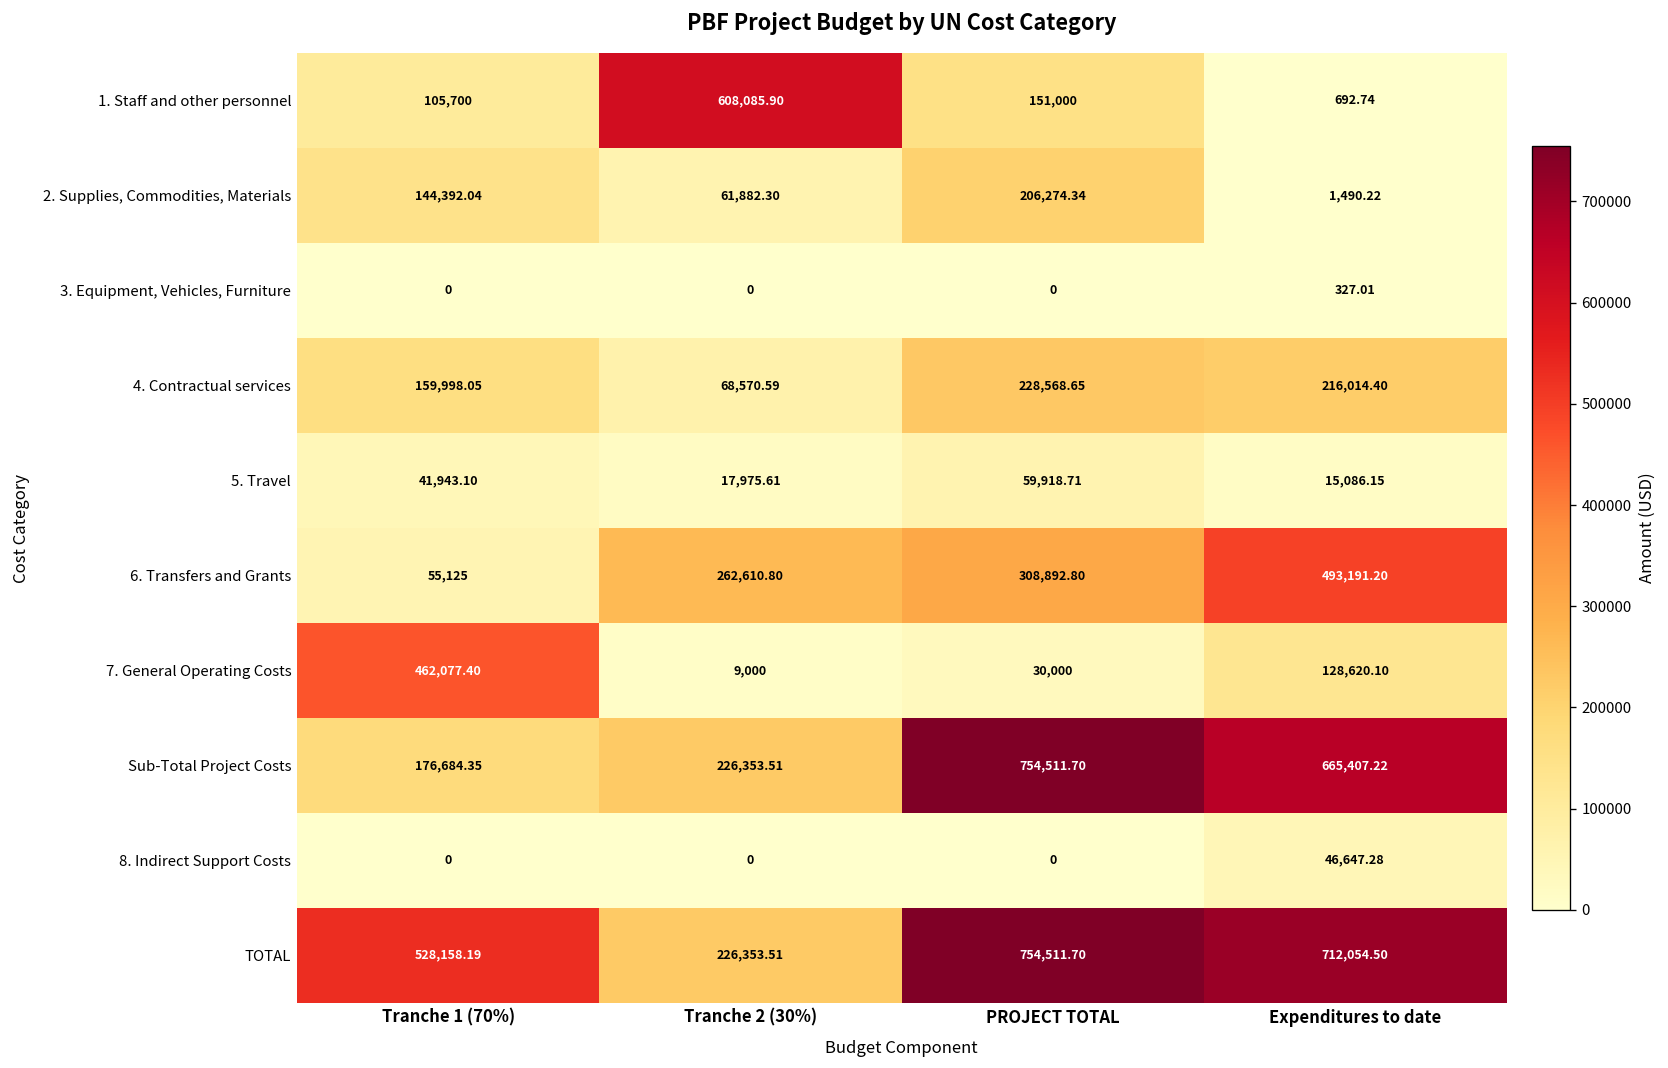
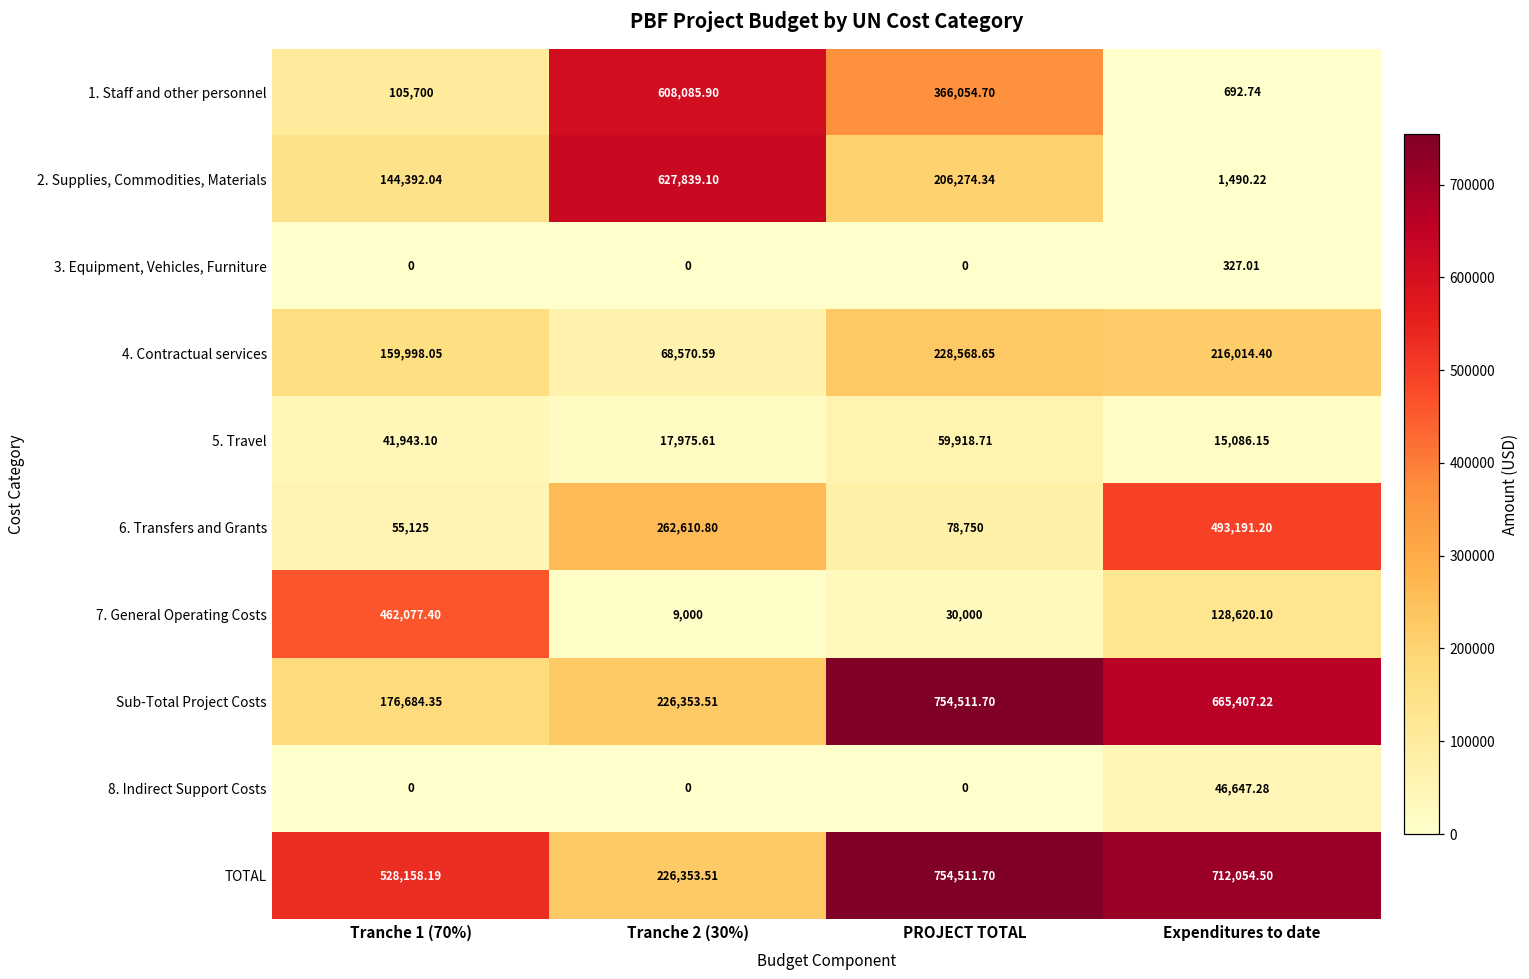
  {
    "1. Staff and other personnel": {
      "Tranche 1 (70%)": "105,700",
      "Tranche 2 (30%)": "608,085.90",
-     "PROJECT TOTAL": "151,000",
+     "PROJECT TOTAL": "366,054.70",
      "Expenditures to date": "692.74"
    },
    "2. Supplies, Commodities, Materials": {
      "Tranche 1 (70%)": "144,392.04",
-     "Tranche 2 (30%)": "61,882.30",
+     "Tranche 2 (30%)": "627,839.10",
      "PROJECT TOTAL": "206,274.34",
      "Expenditures to date": "1,490.22"
    },
    "3. Equipment, Vehicles, Furniture": {
      "Tranche 1 (70%)": "0",
      "Tranche 2 (30%)": "0",
      "PROJECT TOTAL": "0",
      "Expenditures to date": "327.01"
    },
    "4. Contractual services": {
      "Tranche 1 (70%)": "159,998.05",
      "Tranche 2 (30%)": "68,570.59",
      "PROJECT TOTAL": "228,568.65",
      "Expenditures to date": "216,014.40"
    },
    "5. Travel": {
      "Tranche 1 (70%)": "41,943.10",
      "Tranche 2 (30%)": "17,975.61",
      "PROJECT TOTAL": "59,918.71",
      "Expenditures to date": "15,086.15"
    },
    "6. Transfers and Grants": {
      "Tranche 1 (70%)": "55,125",
      "Tranche 2 (30%)": "262,610.80",
-     "PROJECT TOTAL": "308,892.80",
+     "PROJECT TOTAL": "78,750",
      "Expenditures to date": "493,191.20"
    },
    "7. General Operating Costs": {
      "Tranche 1 (70%)": "462,077.40",
      "Tranche 2 (30%)": "9,000",
      "PROJECT TOTAL": "30,000",
      "Expenditures to date": "128,620.10"
    },
    "Sub-Total Project Costs": {
      "Tranche 1 (70%)": "176,684.35",
      "Tranche 2 (30%)": "226,353.51",
      "PROJECT TOTAL": "754,511.70",
      "Expenditures to date": "665,407.22"
    },
    "8. Indirect Support Costs": {
      "Tranche 1 (70%)": "0",
      "Tranche 2 (30%)": "0",
      "PROJECT TOTAL": "0",
      "Expenditures to date": "46,647.28"
    },
    "TOTAL": {
      "Tranche 1 (70%)": "528,158.19",
      "Tranche 2 (30%)": "226,353.51",
      "PROJECT TOTAL": "754,511.70",
      "Expenditures to date": "712,054.50"
    }
  }
